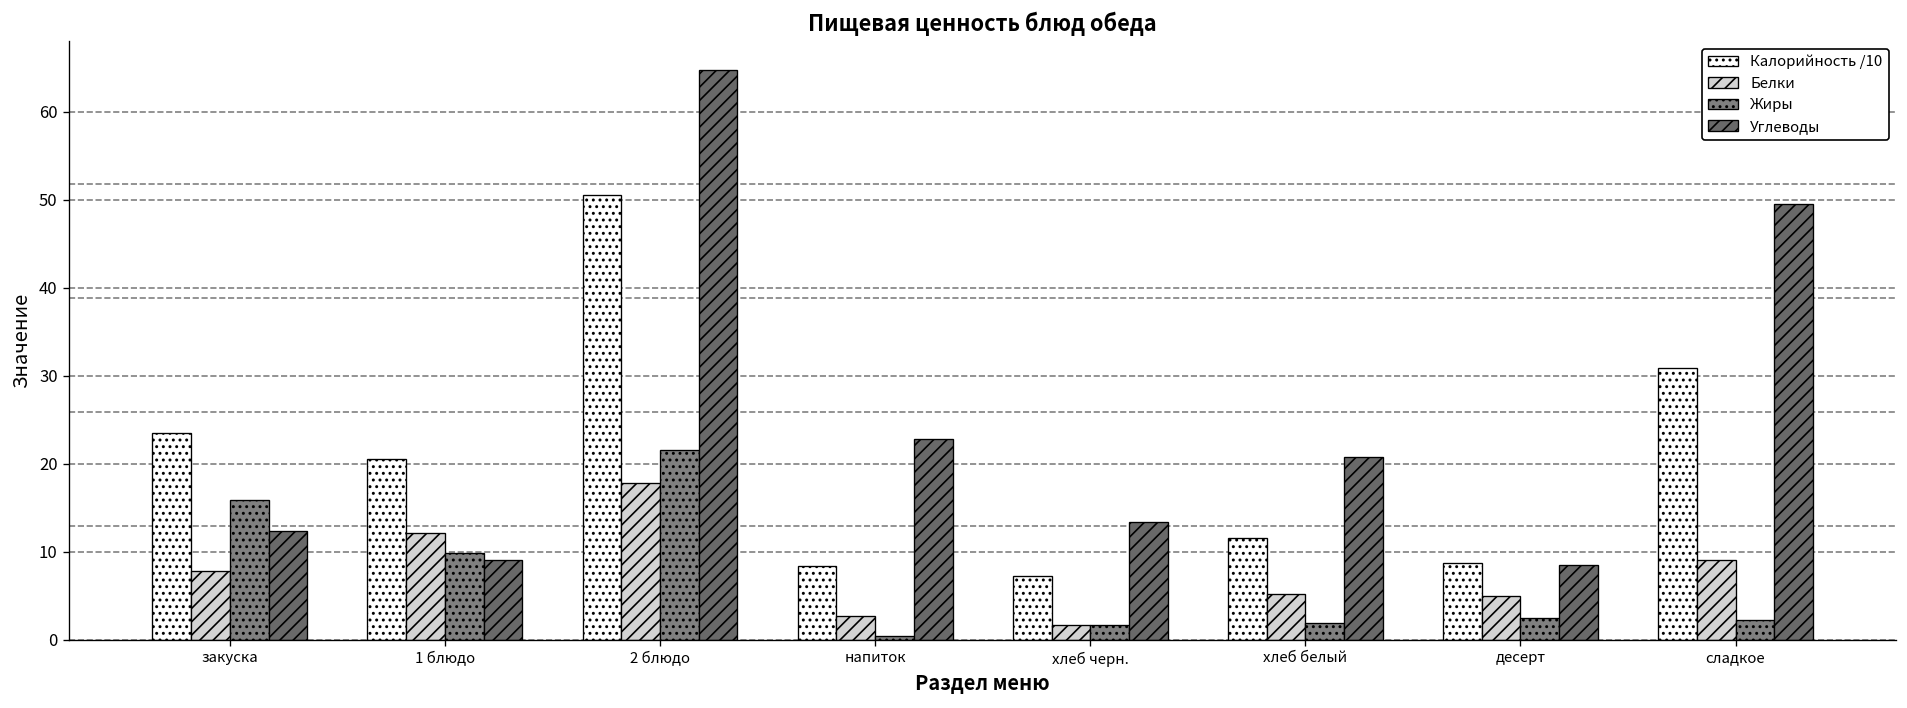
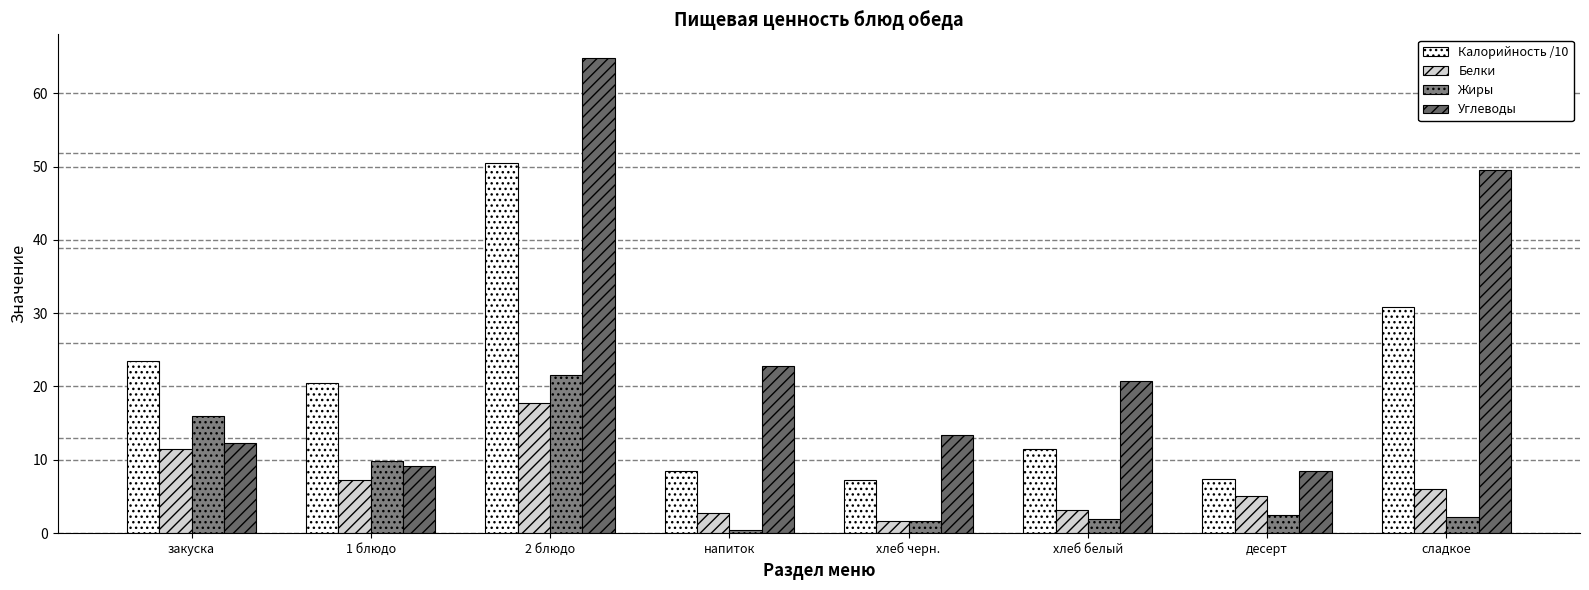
  {
    "Калорийность /10": {
      "закуска": 24,
      "1 блюдо": 21,
      "2 блюдо": 51,
      "напиток": 8,
      "хлеб черн.": 7,
      "хлеб белый": 12,
-     "десерт": 9,
+     "десерт": 7,
      "сладкое": 31
    },
    "Белки": {
-     "закуска": 8,
-     "1 блюдо": 12,
+     "закуска": 11,
+     "1 блюдо": 7,
      "2 блюдо": 18,
      "напиток": 3,
      "хлеб черн.": 2,
-     "хлеб белый": 5,
+     "хлеб белый": 3,
      "десерт": 5,
-     "сладкое": 9
+     "сладкое": 6
    }
  }
